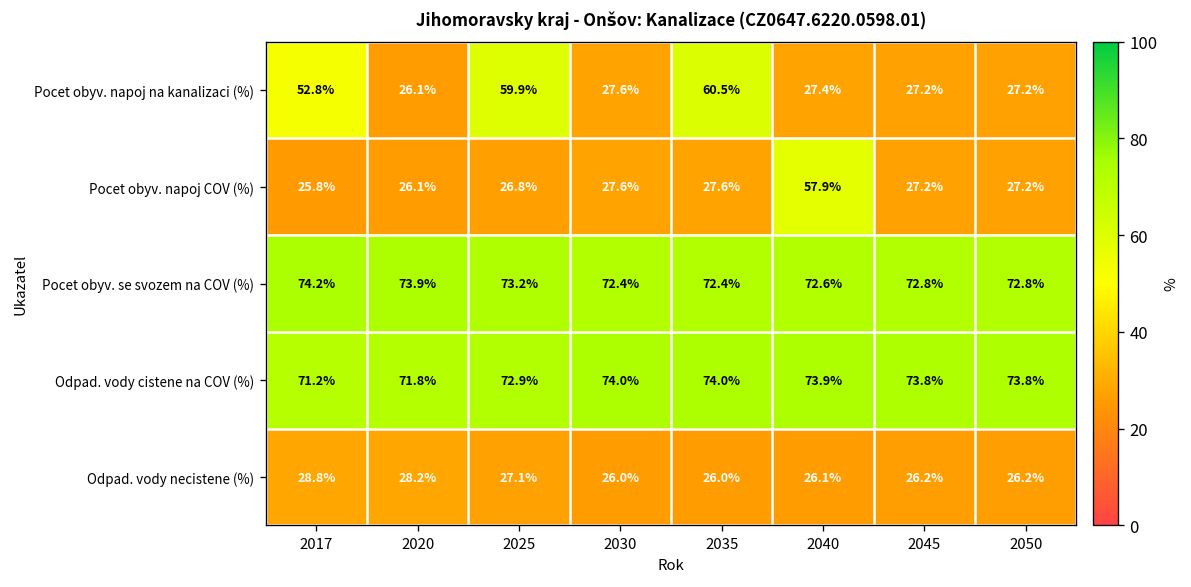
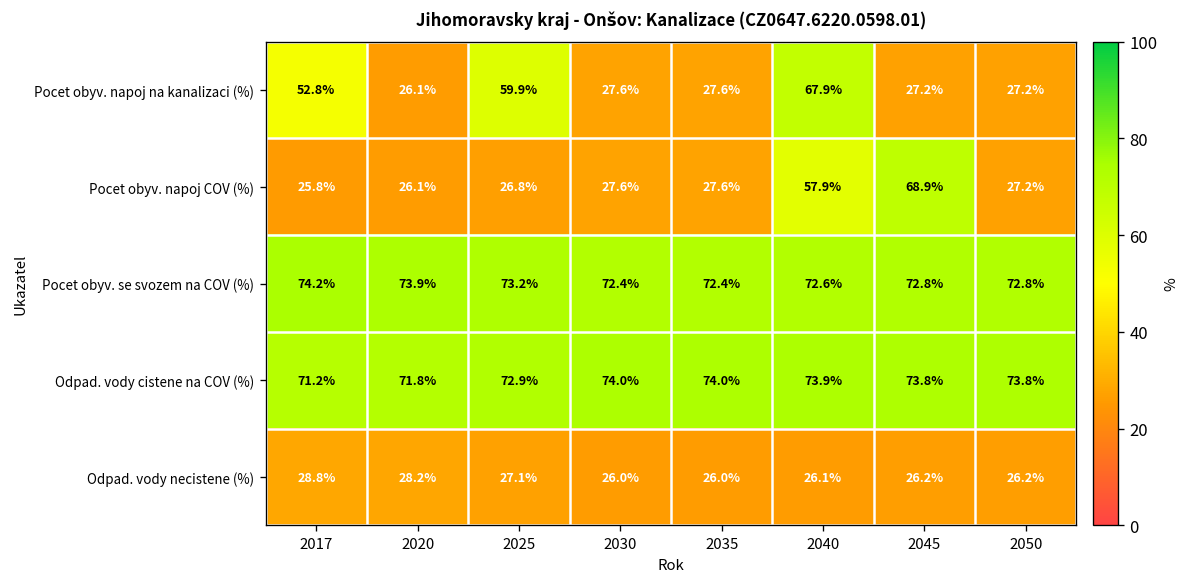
  {
    "Pocet obyv. napoj na kanalizaci (%)": {
      "2017": "52.8%",
      "2020": "26.1%",
      "2025": "59.9%",
      "2030": "27.6%",
-     "2035": "60.5%",
-     "2040": "27.4%",
+     "2035": "27.6%",
+     "2040": "67.9%",
      "2045": "27.2%",
      "2050": "27.2%"
    },
    "Pocet obyv. napoj COV (%)": {
      "2017": "25.8%",
      "2020": "26.1%",
      "2025": "26.8%",
      "2030": "27.6%",
      "2035": "27.6%",
      "2040": "57.9%",
-     "2045": "27.2%",
+     "2045": "68.9%",
      "2050": "27.2%"
    },
    "Pocet obyv. se svozem na COV (%)": {
      "2017": "74.2%",
      "2020": "73.9%",
      "2025": "73.2%",
      "2030": "72.4%",
      "2035": "72.4%",
      "2040": "72.6%",
      "2045": "72.8%",
      "2050": "72.8%"
    },
    "Odpad. vody cistene na COV (%)": {
      "2017": "71.2%",
      "2020": "71.8%",
      "2025": "72.9%",
      "2030": "74.0%",
      "2035": "74.0%",
      "2040": "73.9%",
      "2045": "73.8%",
      "2050": "73.8%"
    },
    "Odpad. vody necistene (%)": {
      "2017": "28.8%",
      "2020": "28.2%",
      "2025": "27.1%",
      "2030": "26.0%",
      "2035": "26.0%",
      "2040": "26.1%",
      "2045": "26.2%",
      "2050": "26.2%"
    }
  }
